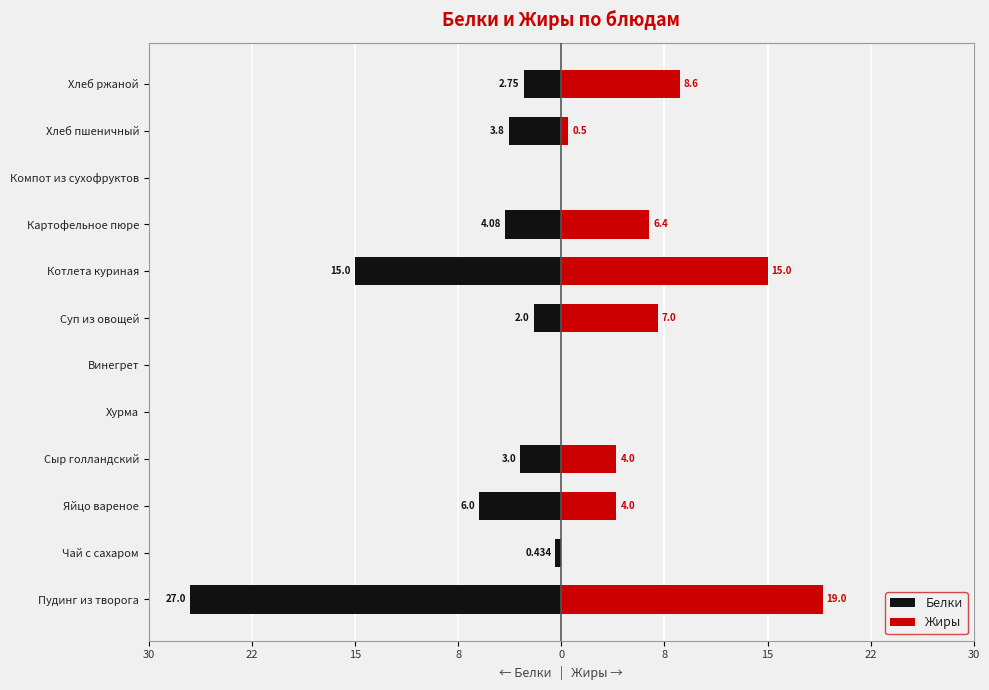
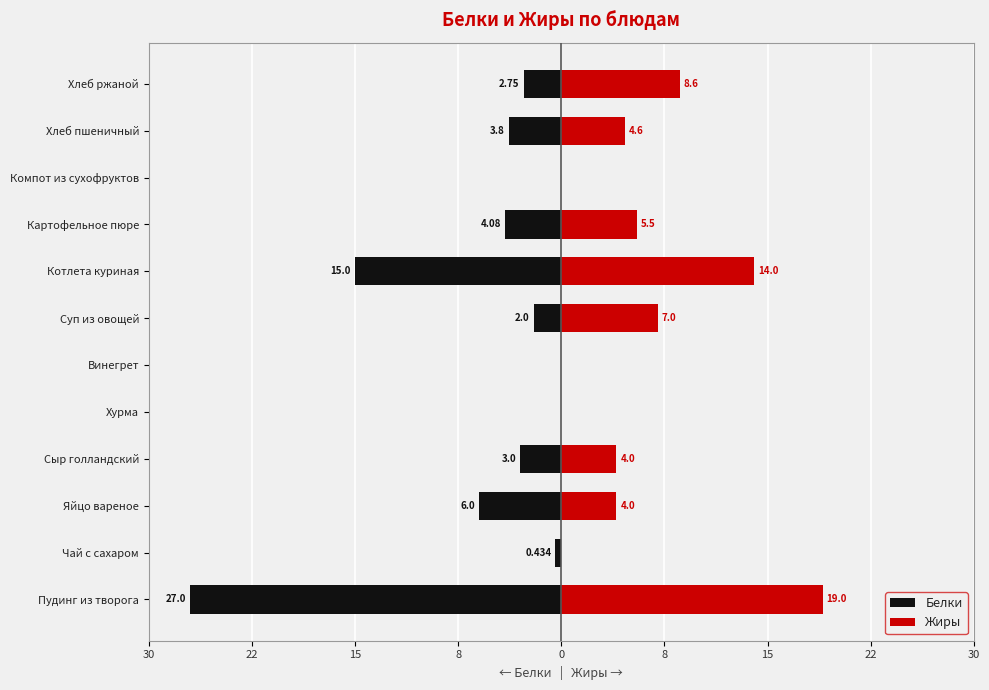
  {
    "Жиры": {
      "Хлеб ржаной": 8.6,
-     "Хлеб пшеничный": 0.5,
-     "Картофельное пюре": 6.4,
-     "Котлета куриная": 15.0,
+     "Хлеб пшеничный": 4.6,
+     "Картофельное пюре": 5.5,
+     "Котлета куриная": 14.0,
      "Суп из овощей": 7.0,
      "Сыр голландский": 4.0,
      "Яйцо вареное": 4.0,
      "Пудинг из творога": 19.0
    }
  }
